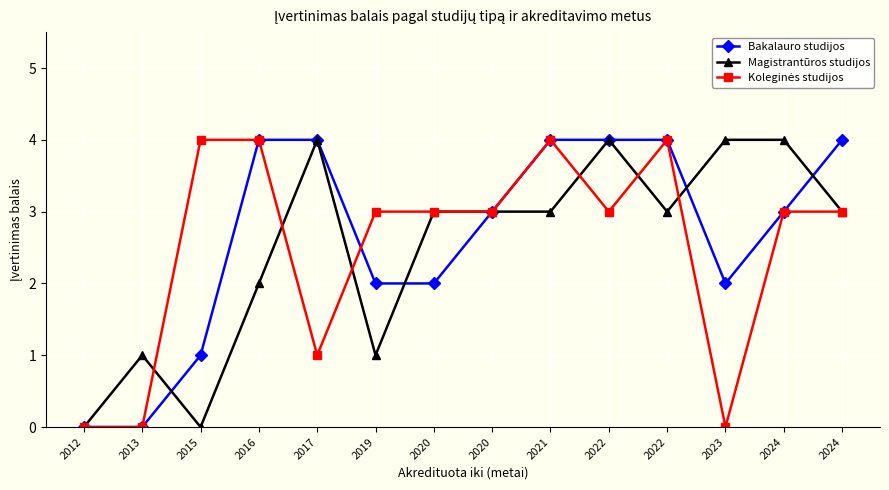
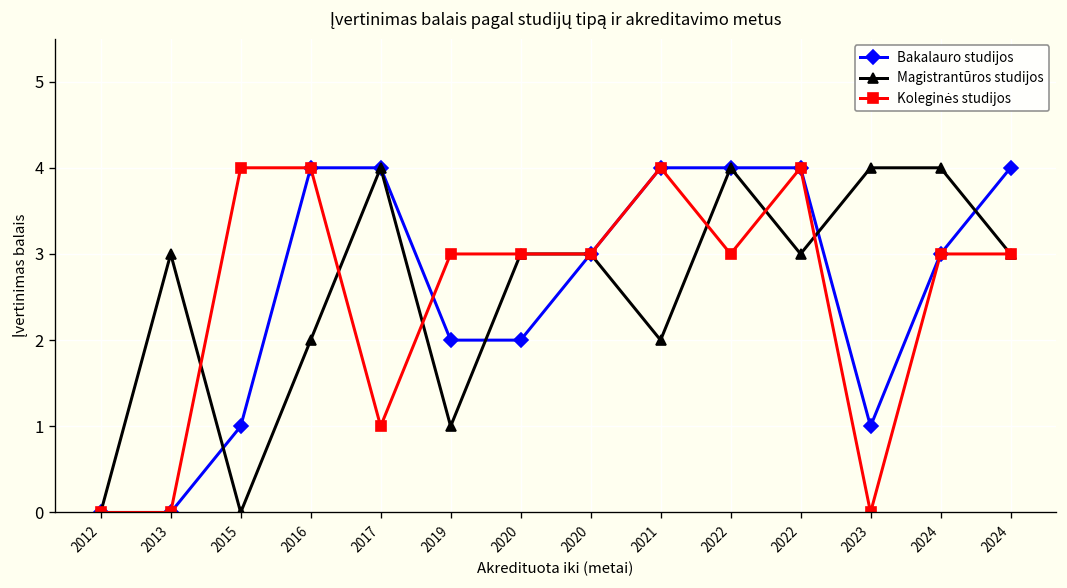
  {
    "Bakalauro studijos": {
      "2015": 1,
      "2019": 2,
-     "2023": 2
+     "2023": 1
    },
    "Magistrantūros studijos": {
-     "2013": 1,
+     "2013": 3,
      "2015": 0,
      "2016": 2,
      "2019": 1,
-     "2021": 3,
+     "2021": 2,
      "2023": 4
    },
    "Koleginės studijos": {
      "2015": 4,
      "2017": 1,
      "2019": 3,
      "2023": 0
    }
  }
